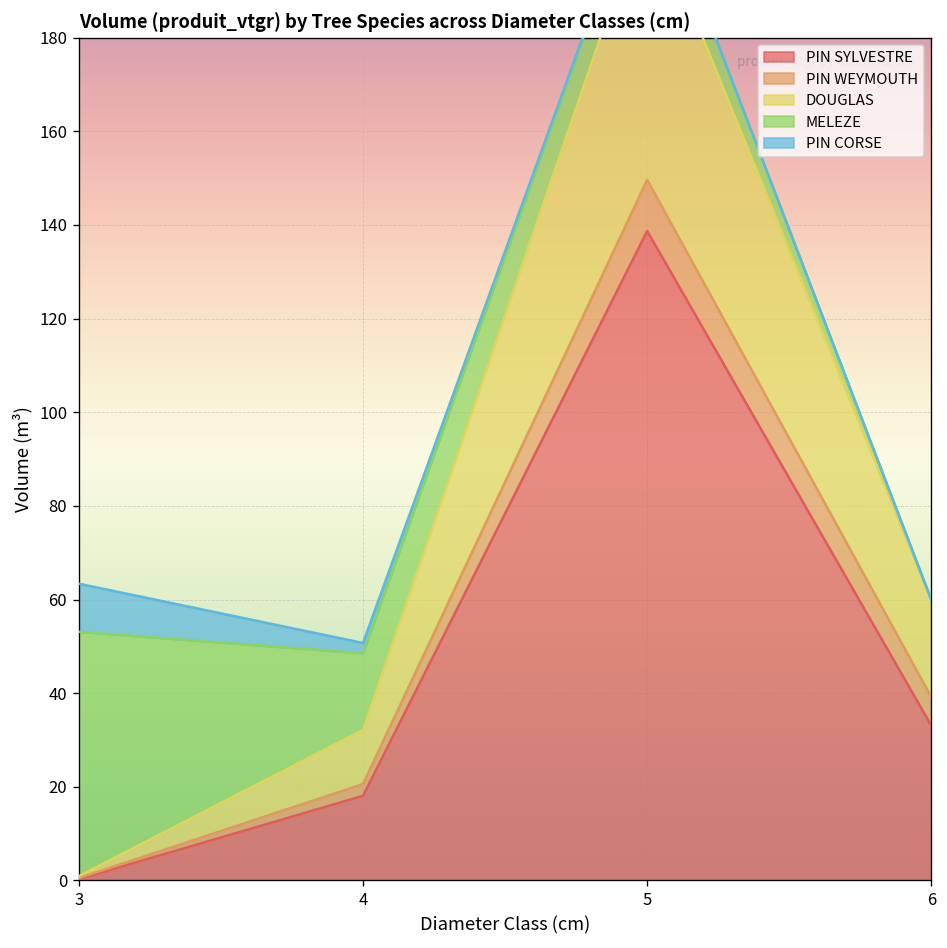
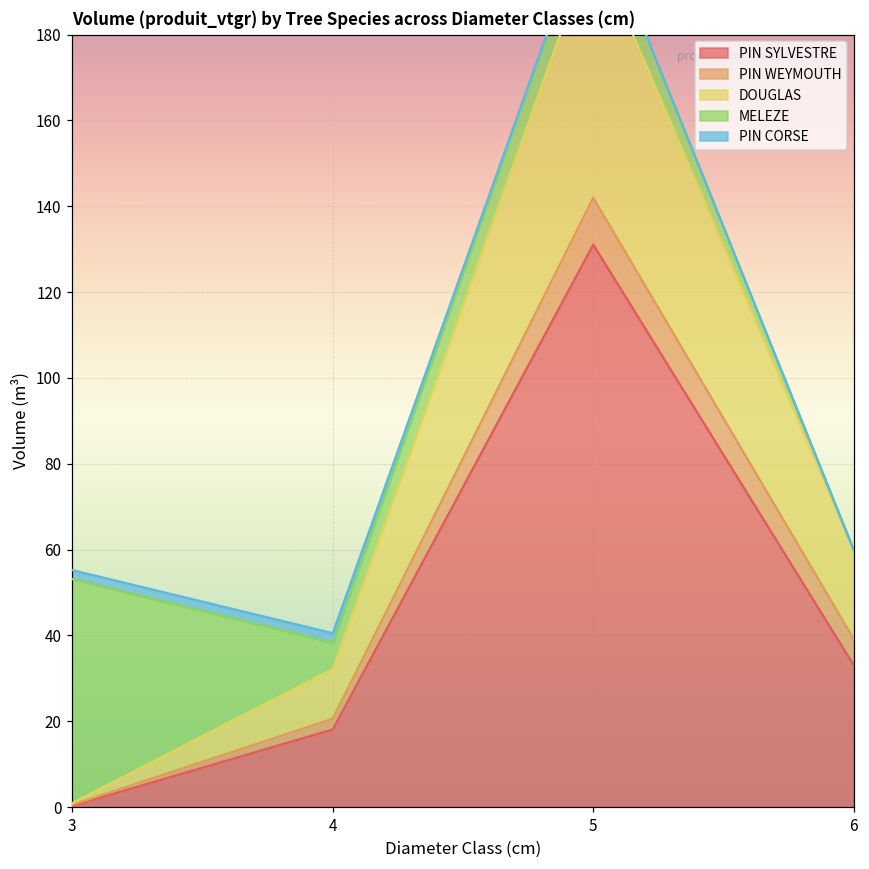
  {
    "PIN SYLVESTRE": {
      "4": 18,
-     "5": 139,
+     "5": 131,
      "6": 33
    },
    "MELEZE": {
      "3": 52,
-     "4": 16
+     "4": 6
    },
    "PIN CORSE": {
-     "3": 10,
+     "3": 2,
      "4": 2
    }
  }
